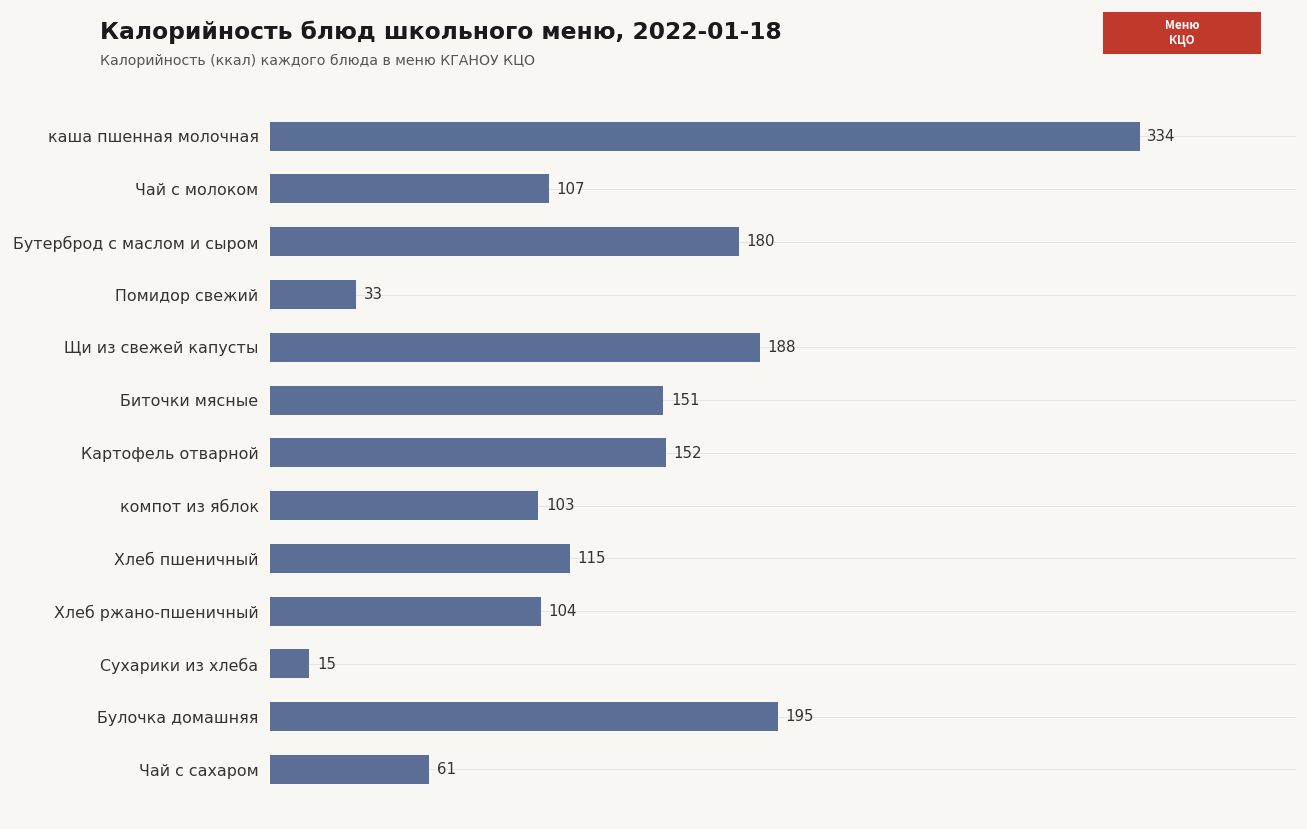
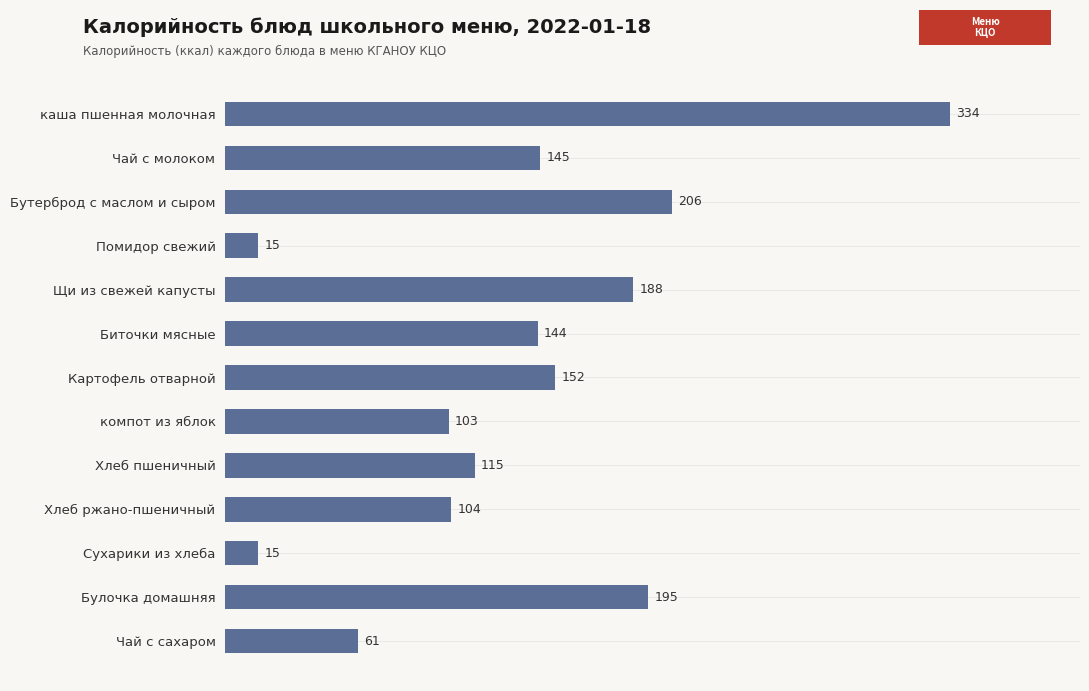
  {
    "каша пшенная молочная": 334,
-   "Чай с молоком": 107,
-   "Бутерброд с маслом и сыром": 180,
-   "Помидор свежий": 33,
+   "Чай с молоком": 145,
+   "Бутерброд с маслом и сыром": 206,
+   "Помидор свежий": 15,
    "Щи из свежей капусты": 188,
-   "Биточки мясные": 151,
+   "Биточки мясные": 144,
    "Картофель отварной": 152,
    "компот из яблок": 103,
    "Хлеб пшеничный": 115,
    "Хлеб ржано-пшеничный": 104,
    "Сухарики из хлеба": 15,
    "Булочка домашняя": 195,
    "Чай с сахаром": 61
  }
